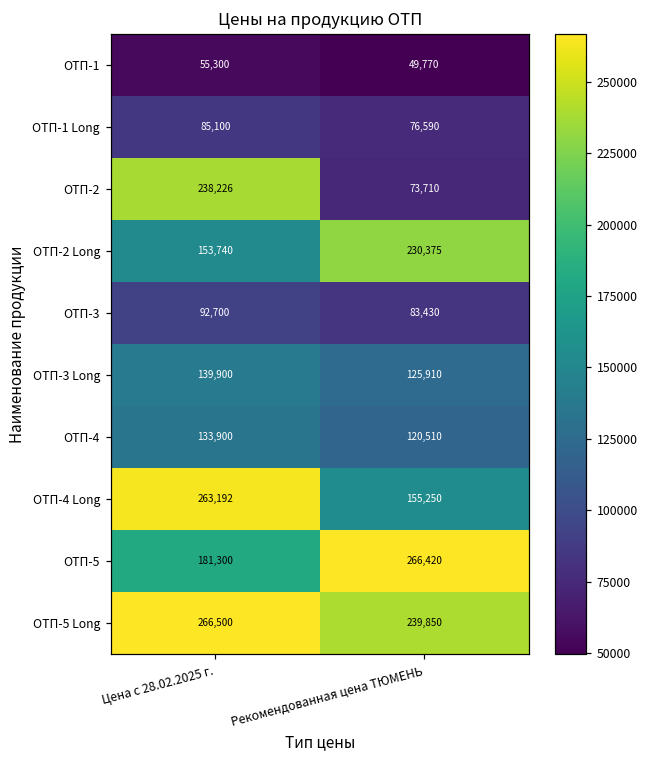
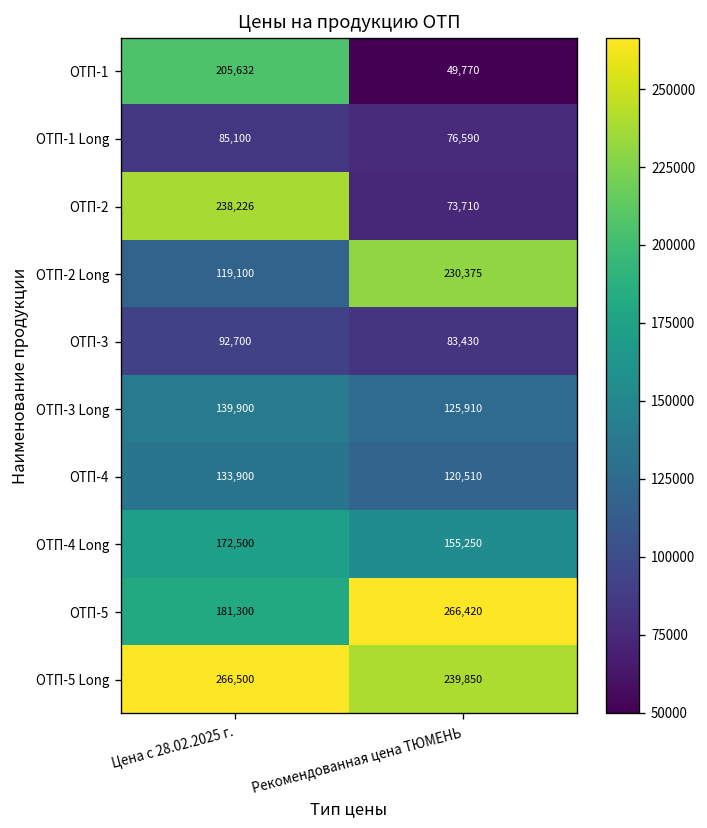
  {
    "ОТП-1": {
-     "Цена с 28.02.2025 г.": "55,300",
+     "Цена с 28.02.2025 г.": "205,632",
      "Рекомендованная цена ТЮМЕНЬ": "49,770"
    },
    "ОТП-1 Long": {
      "Цена с 28.02.2025 г.": "85,100",
      "Рекомендованная цена ТЮМЕНЬ": "76,590"
    },
    "ОТП-2": {
      "Цена с 28.02.2025 г.": "238,226",
      "Рекомендованная цена ТЮМЕНЬ": "73,710"
    },
    "ОТП-2 Long": {
-     "Цена с 28.02.2025 г.": "153,740",
+     "Цена с 28.02.2025 г.": "119,100",
      "Рекомендованная цена ТЮМЕНЬ": "230,375"
    },
    "ОТП-3": {
      "Цена с 28.02.2025 г.": "92,700",
      "Рекомендованная цена ТЮМЕНЬ": "83,430"
    },
    "ОТП-3 Long": {
      "Цена с 28.02.2025 г.": "139,900",
      "Рекомендованная цена ТЮМЕНЬ": "125,910"
    },
    "ОТП-4": {
      "Цена с 28.02.2025 г.": "133,900",
      "Рекомендованная цена ТЮМЕНЬ": "120,510"
    },
    "ОТП-4 Long": {
-     "Цена с 28.02.2025 г.": "263,192",
+     "Цена с 28.02.2025 г.": "172,500",
      "Рекомендованная цена ТЮМЕНЬ": "155,250"
    },
    "ОТП-5": {
      "Цена с 28.02.2025 г.": "181,300",
      "Рекомендованная цена ТЮМЕНЬ": "266,420"
    },
    "ОТП-5 Long": {
      "Цена с 28.02.2025 г.": "266,500",
      "Рекомендованная цена ТЮМЕНЬ": "239,850"
    }
  }
